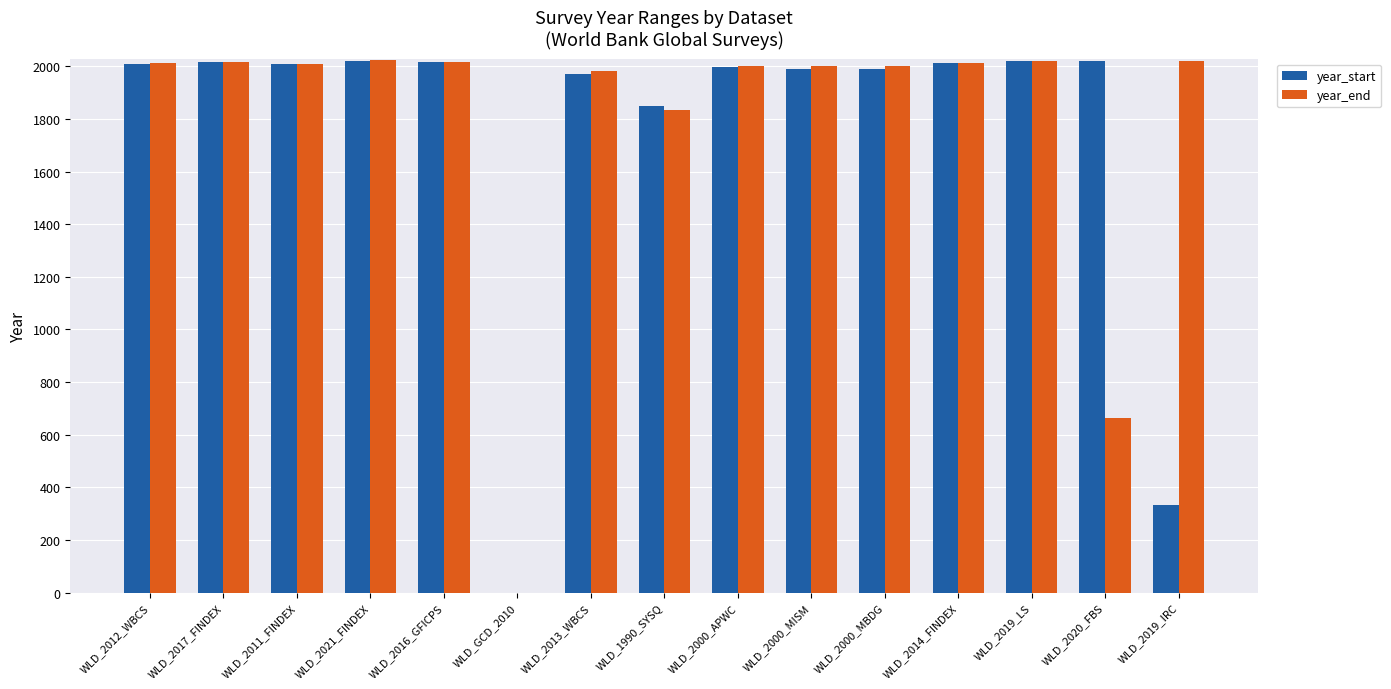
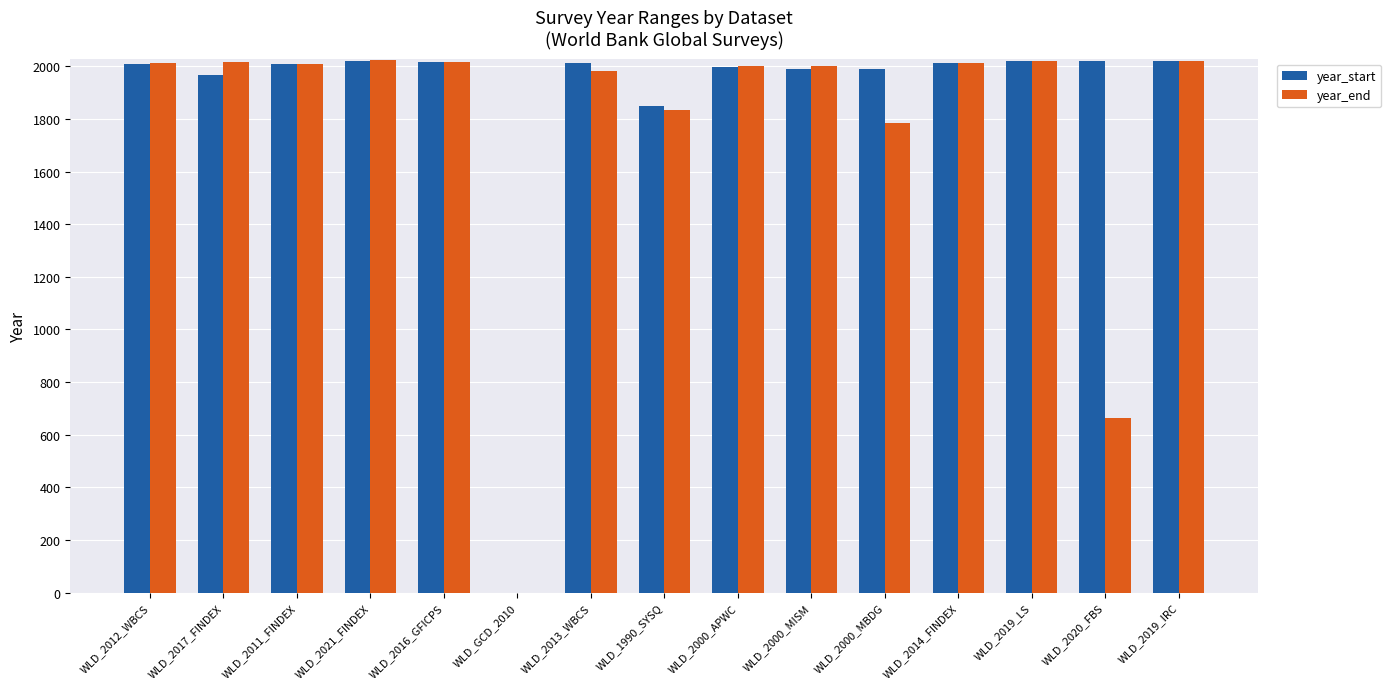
  {
    "year_start": {
      "WLD_2012_WBCS": 2010,
-     "WLD_2017_FINDEX": 2020,
+     "WLD_2017_FINDEX": 1970,
      "WLD_2011_FINDEX": 2010,
      "WLD_2021_FINDEX": 2020,
      "WLD_2016_GFICPS": 2020,
      "WLD_GCD_2010": 0,
-     "WLD_2013_WBCS": 1970,
+     "WLD_2013_WBCS": 2010,
      "WLD_1990_SYSQ": 1850,
      "WLD_2000_APWC": 2000,
      "WLD_2000_MISM": 1990,
      "WLD_2000_MBDG": 1990,
      "WLD_2014_FINDEX": 2010,
      "WLD_2019_LS": 2020,
      "WLD_2020_FBS": 2020,
-     "WLD_2019_IRC": 330
+     "WLD_2019_IRC": 2020
    },
    "year_end": {
      "WLD_2012_WBCS": 2010,
      "WLD_2017_FINDEX": 2020,
      "WLD_2011_FINDEX": 2010,
      "WLD_2021_FINDEX": 2020,
      "WLD_2016_GFICPS": 2020,
      "WLD_GCD_2010": 0,
      "WLD_2013_WBCS": 1980,
      "WLD_1990_SYSQ": 1840,
      "WLD_2000_APWC": 2000,
      "WLD_2000_MISM": 2000,
-     "WLD_2000_MBDG": 2000,
+     "WLD_2000_MBDG": 1790,
      "WLD_2014_FINDEX": 2010,
      "WLD_2019_LS": 2020,
      "WLD_2020_FBS": 660,
      "WLD_2019_IRC": 2020
    }
  }
